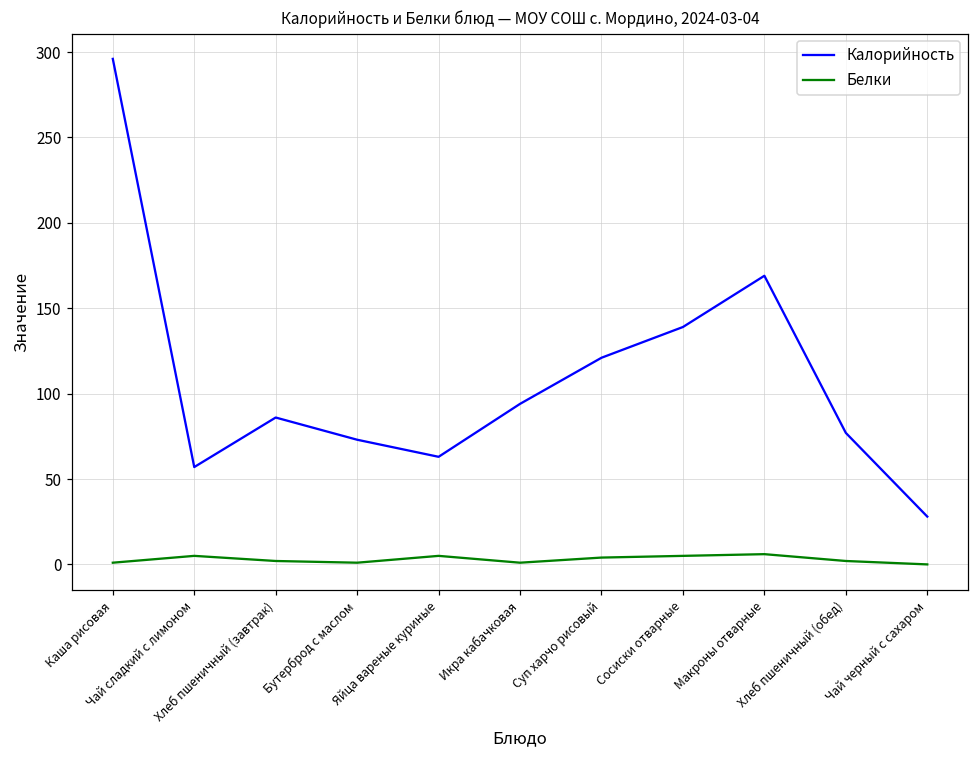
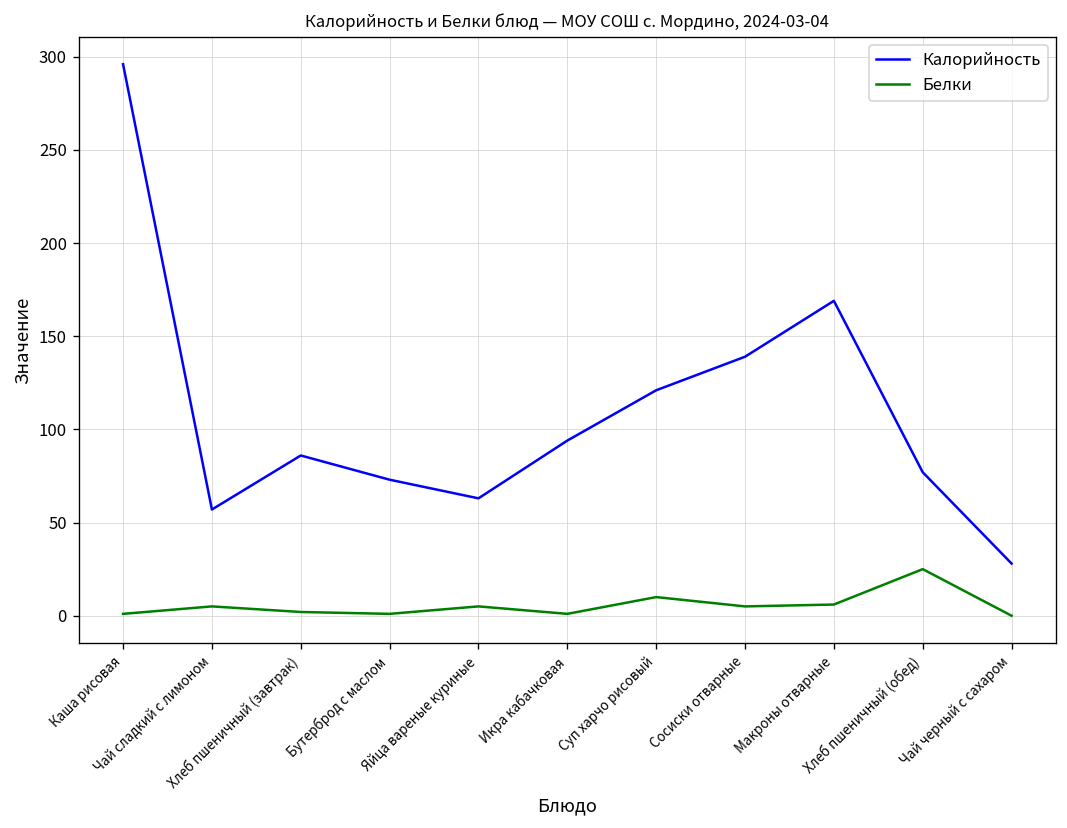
  {
    "Калорийность": {
      "Каша рисовая": 296,
      "Чай сладкий с лимоном": 57,
      "Хлеб пшеничный (завтрак)": 86,
      "Бутерброд с маслом": 73,
      "Яйца вареные куриные": 63,
      "Икра кабачковая": 94,
      "Суп харчо рисовый": 121,
      "Сосиски отварные": 139,
      "Макроны отварные": 169,
      "Хлеб пшеничный (обед)": 77,
      "Чай черный с сахаром": 28
    },
    "Белки": {
      "Каша рисовая": 1,
      "Чай сладкий с лимоном": 5,
      "Хлеб пшеничный (завтрак)": 2,
      "Бутерброд с маслом": 1,
      "Яйца вареные куриные": 5,
      "Икра кабачковая": 1,
-     "Суп харчо рисовый": 4,
+     "Суп харчо рисовый": 10,
      "Сосиски отварные": 5,
      "Макроны отварные": 6,
-     "Хлеб пшеничный (обед)": 2,
+     "Хлеб пшеничный (обед)": 25,
      "Чай черный с сахаром": 0
    }
  }
